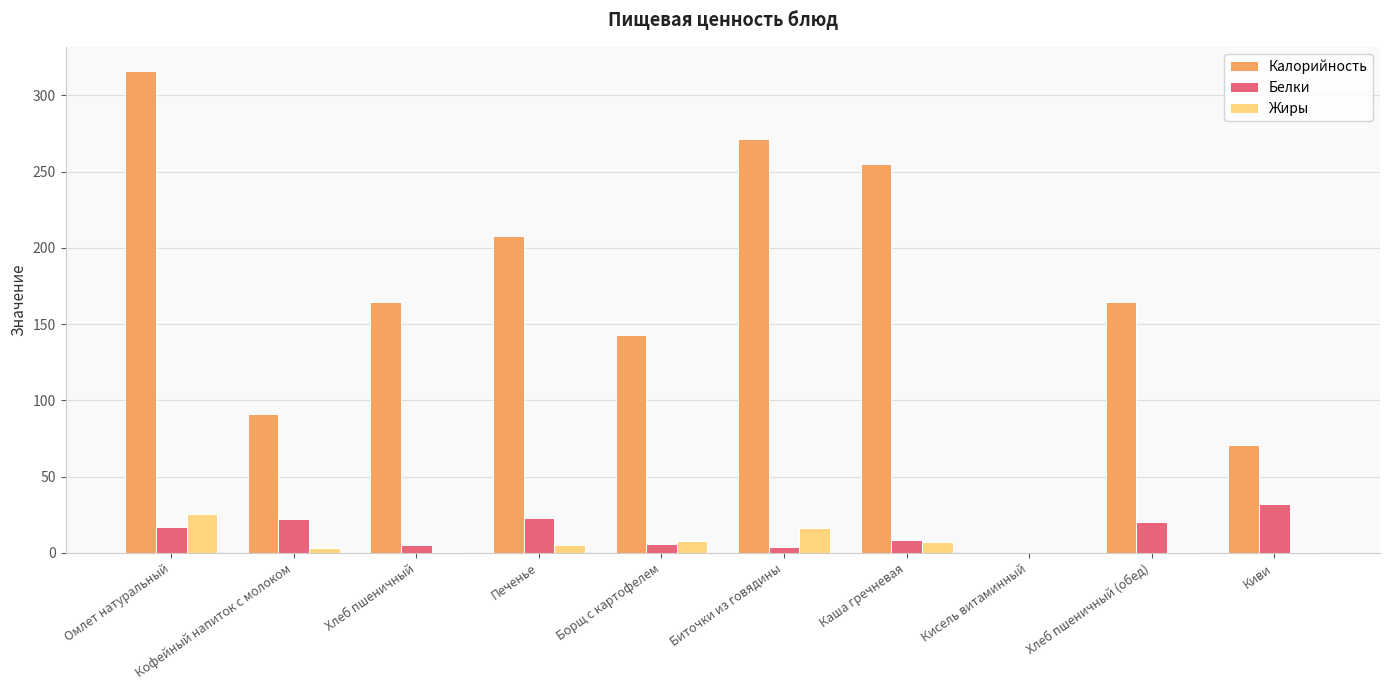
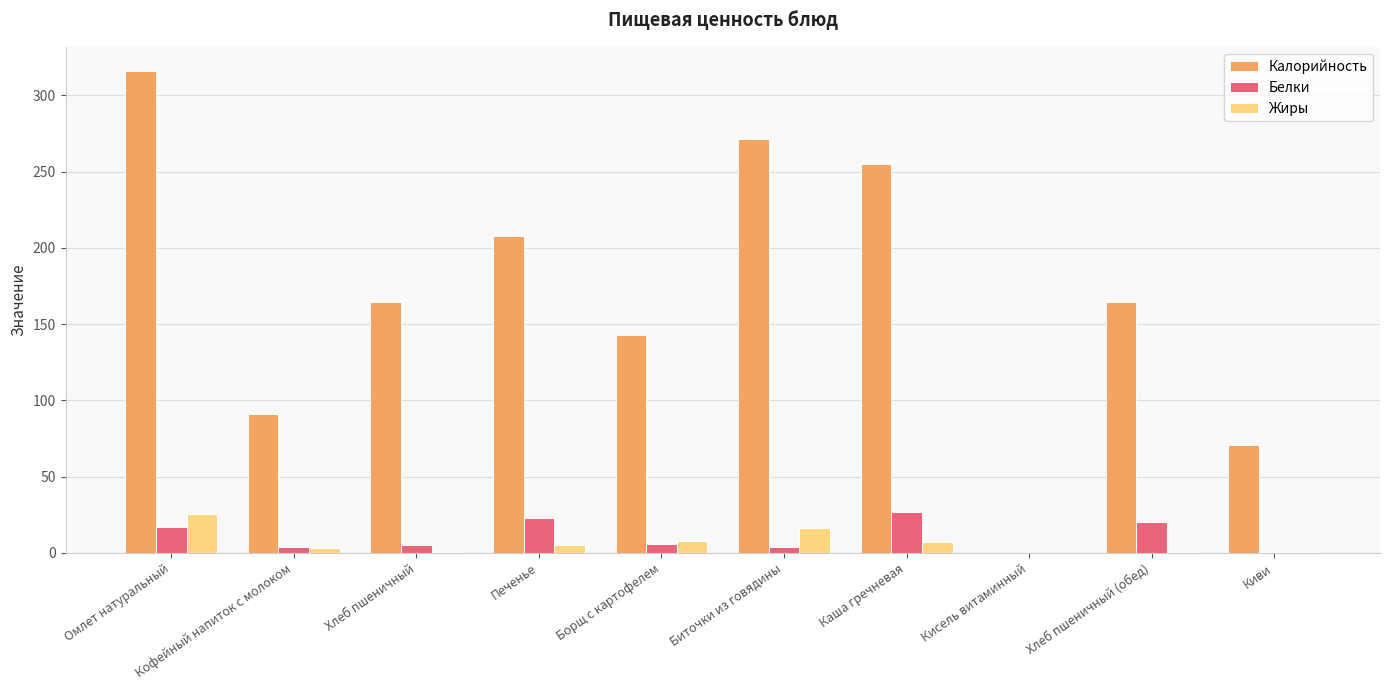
  {
    "Белки": {
      "Омлет натуральный": 17,
-     "Кофейный напиток с молоком": 22,
+     "Кофейный напиток с молоком": 4,
      "Хлеб пшеничный": 5,
      "Печенье": 23,
      "Борщ с картофелем": 6,
      "Биточки из говядины": 4,
-     "Каша гречневая": 9,
+     "Каша гречневая": 27,
      "Кисель витаминный": 0,
      "Хлеб пшеничный (обед)": 21,
-     "Киви": 32
+     "Киви": 1
    }
  }
